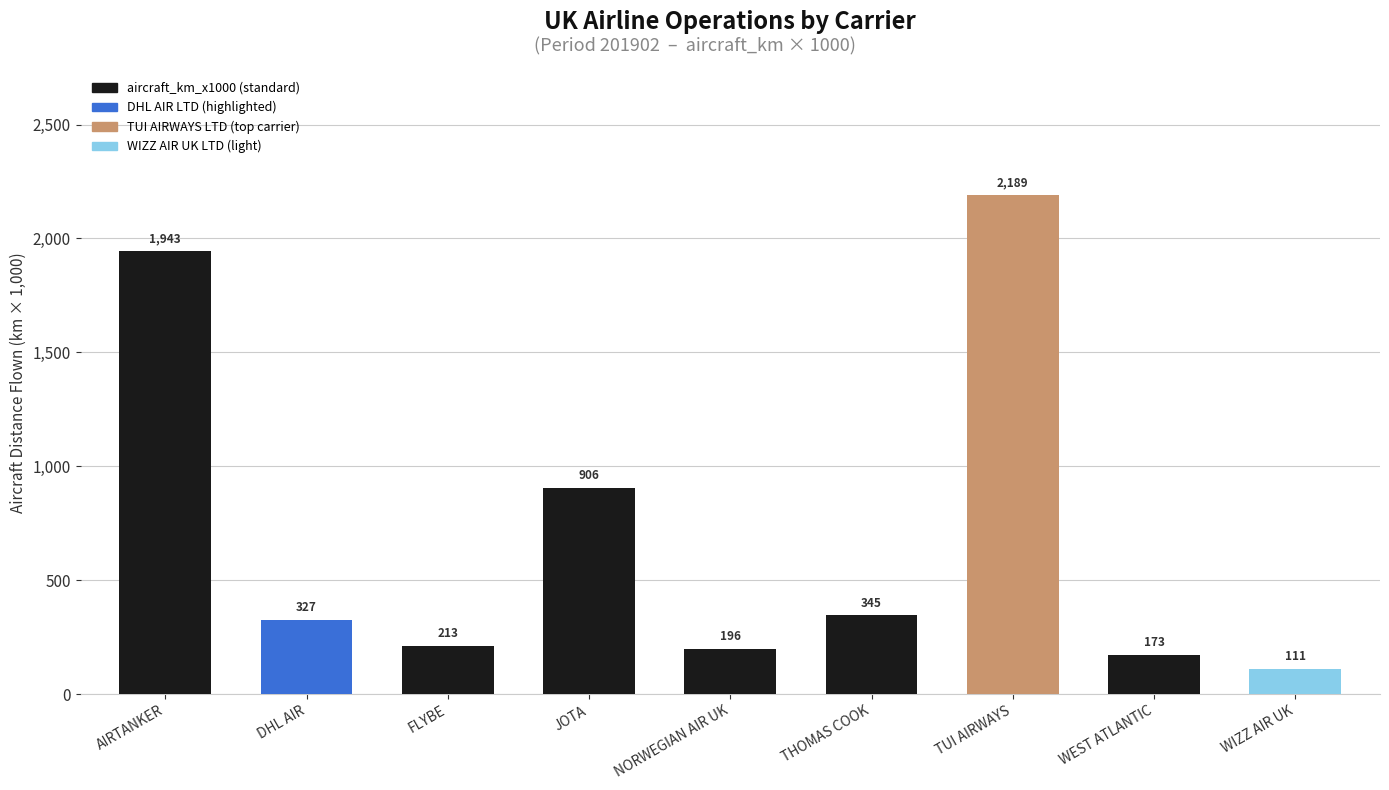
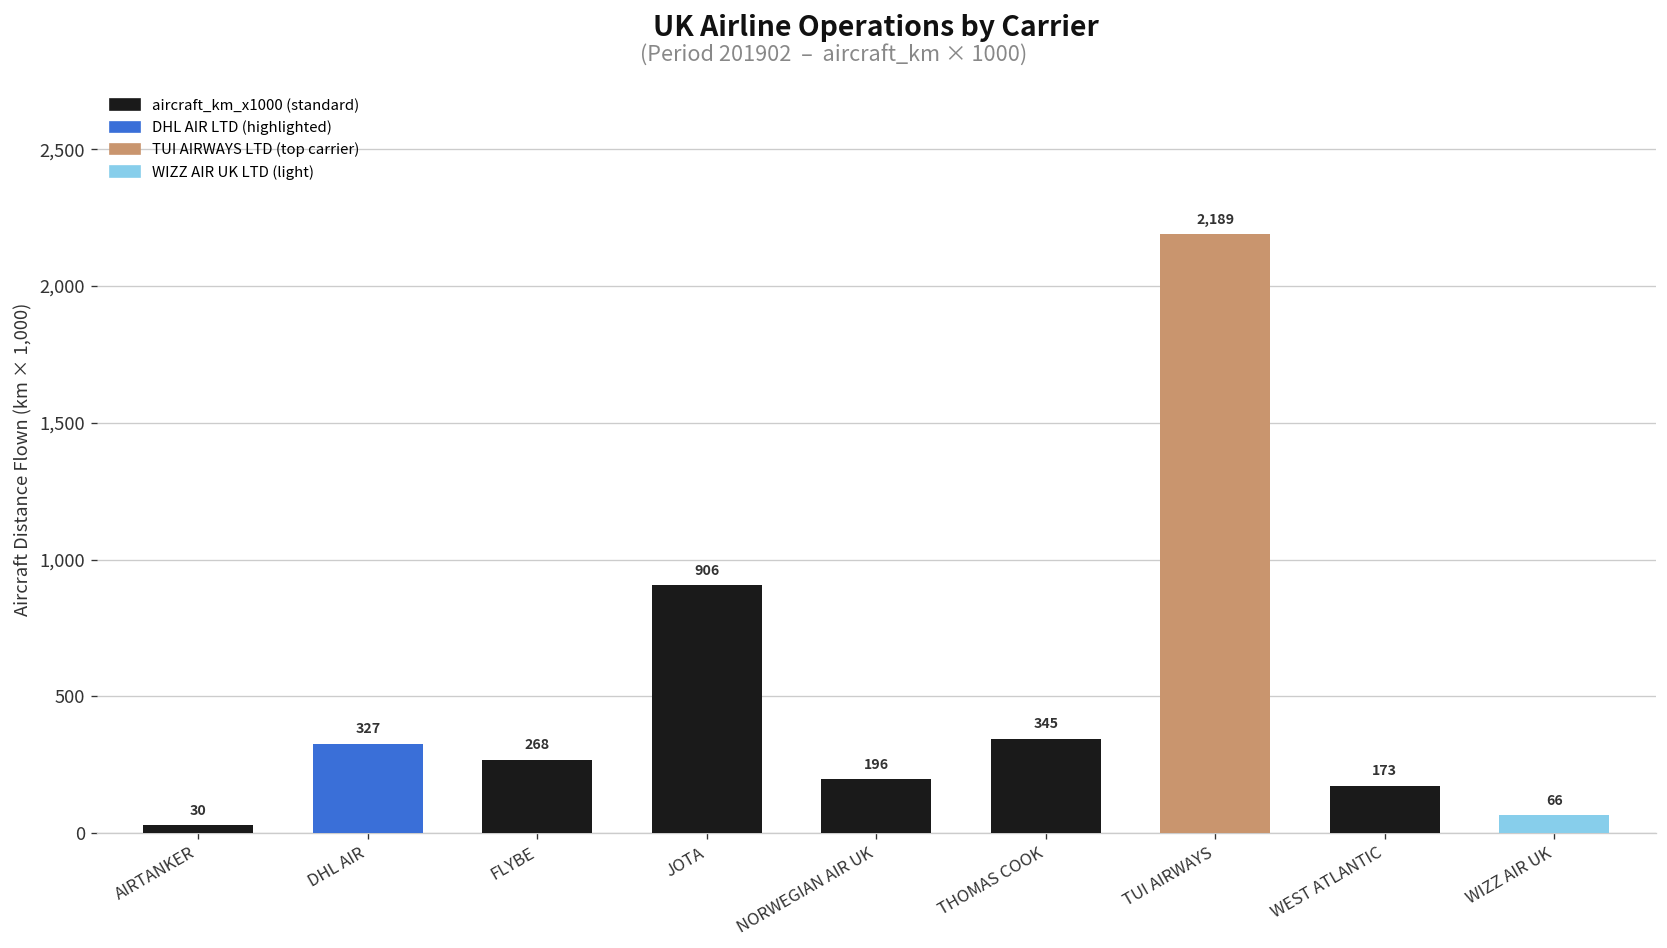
  {
-   "AIRTANKER": "1,943",
+   "AIRTANKER": "30",
    "DHL AIR": "327",
-   "FLYBE": "213",
+   "FLYBE": "268",
    "JOTA": "906",
    "NORWEGIAN AIR UK": "196",
    "THOMAS COOK": "345",
    "TUI AIRWAYS": "2,189",
    "WEST ATLANTIC": "173",
-   "WIZZ AIR UK": "111"
+   "WIZZ AIR UK": "66"
  }
